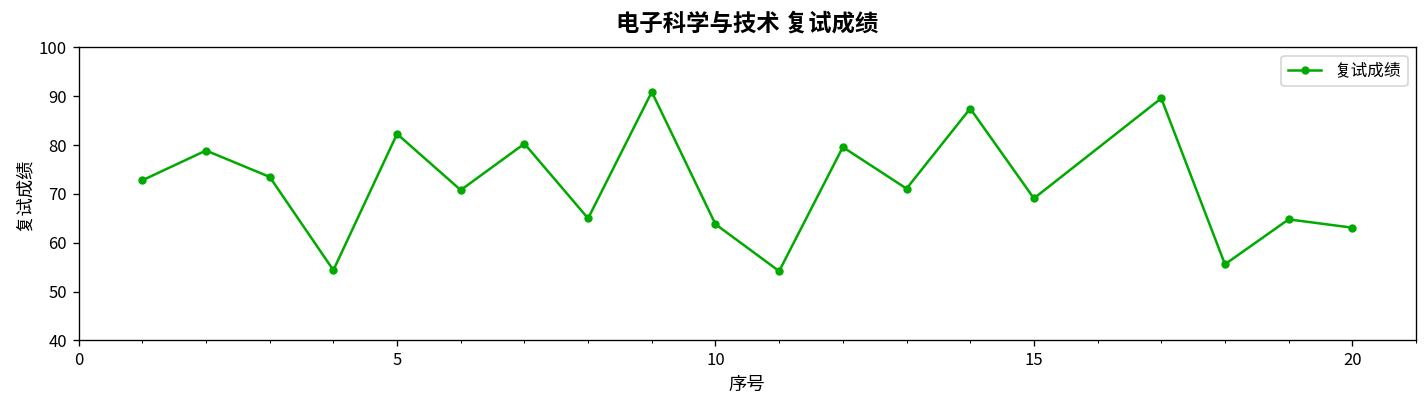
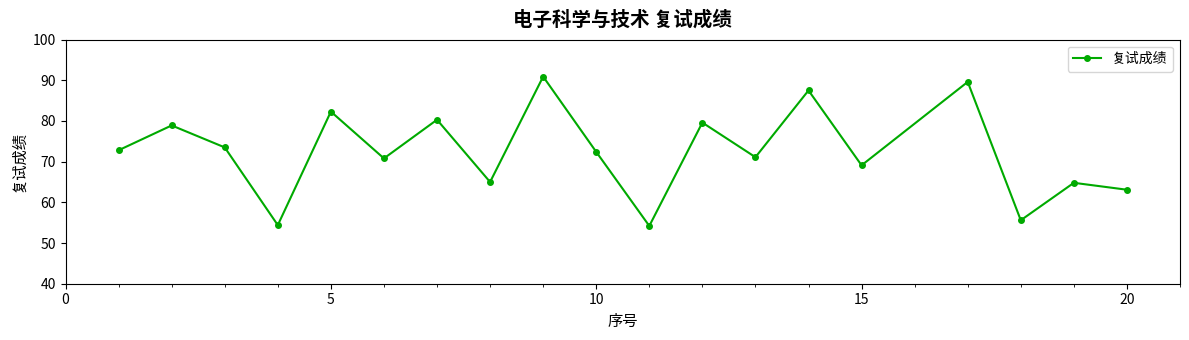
  {
    "5": 82,
-   "10": 64,
+   "10": 72,
    "15": 69,
    "20": 63
  }
